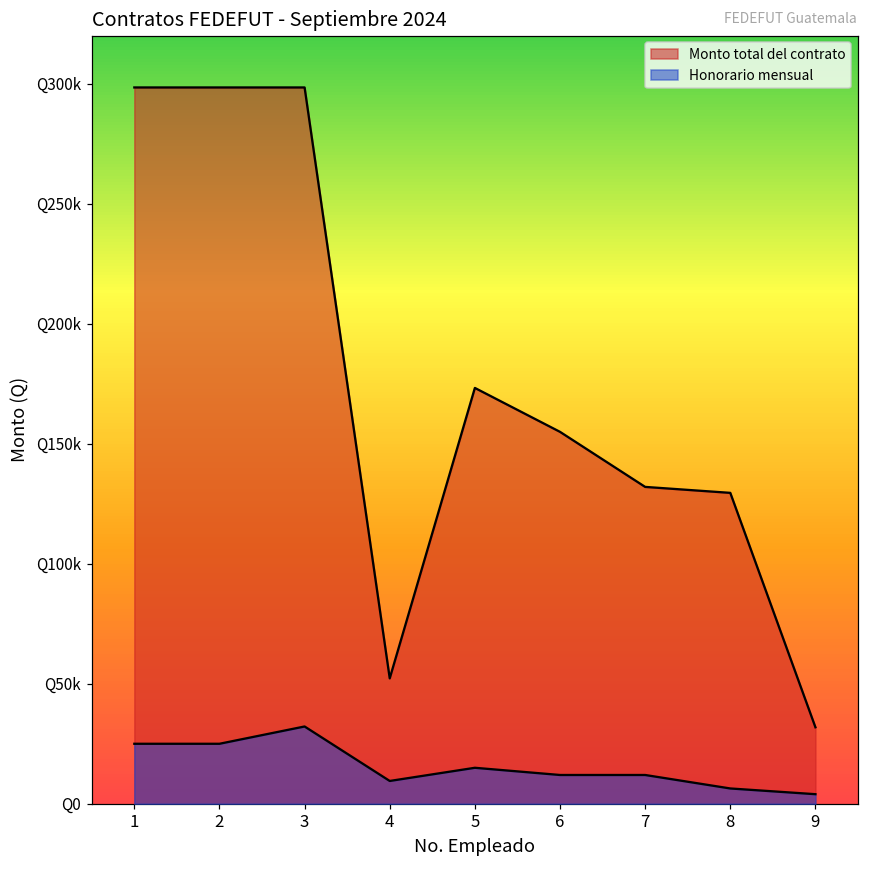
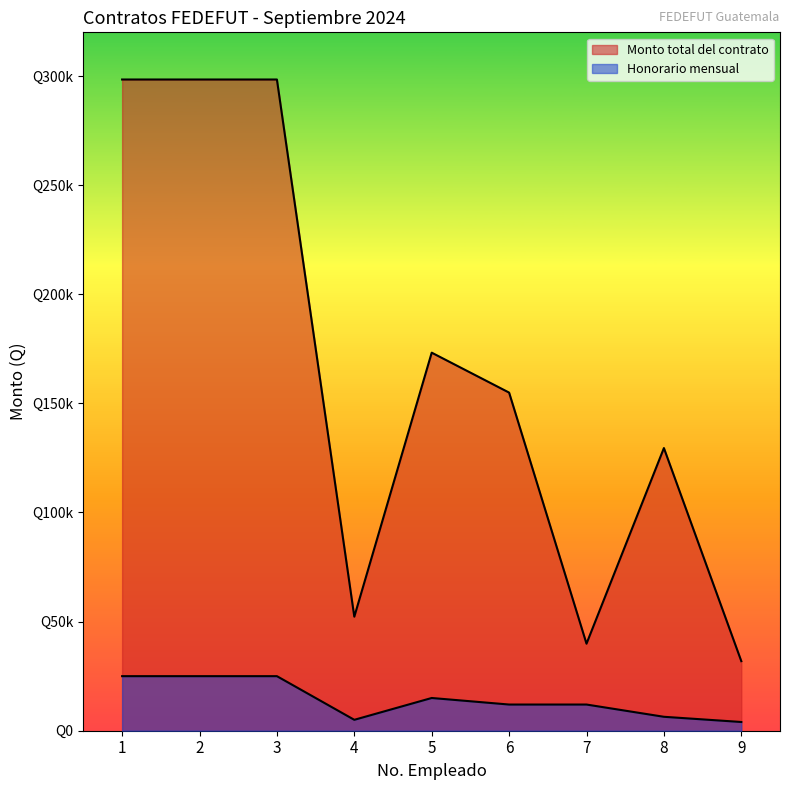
  {
    "Monto total del contrato": {
      "1": "Q298000",
      "2": "Q298000",
      "3": "Q298000",
      "4": "Q52000",
      "5": "Q173000",
      "6": "Q155000",
-     "7": "Q132000",
+     "7": "Q40000",
      "8": "Q130000",
      "9": "Q32000"
    },
    "Honorario mensual": {
      "1": "Q25000",
      "2": "Q25000",
-     "3": "Q32000",
-     "4": "Q10000",
+     "3": "Q25000",
+     "4": "Q5000",
      "5": "Q15000",
      "6": "Q12000",
      "7": "Q12000",
      "8": "Q6000",
      "9": "Q4000"
    }
  }
